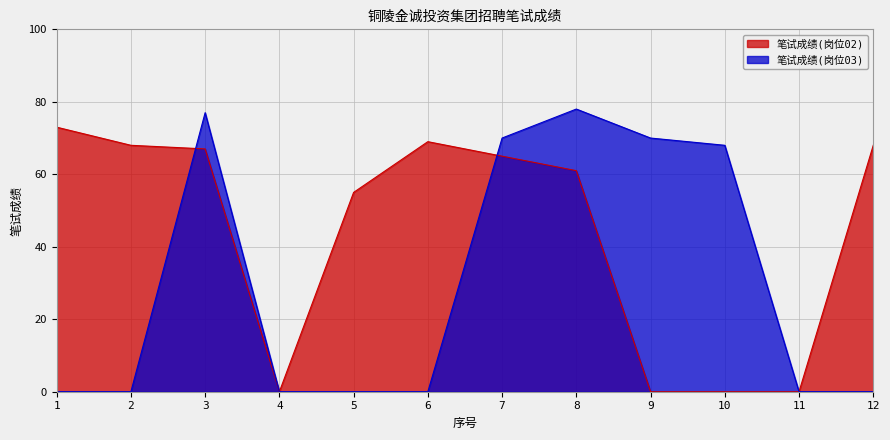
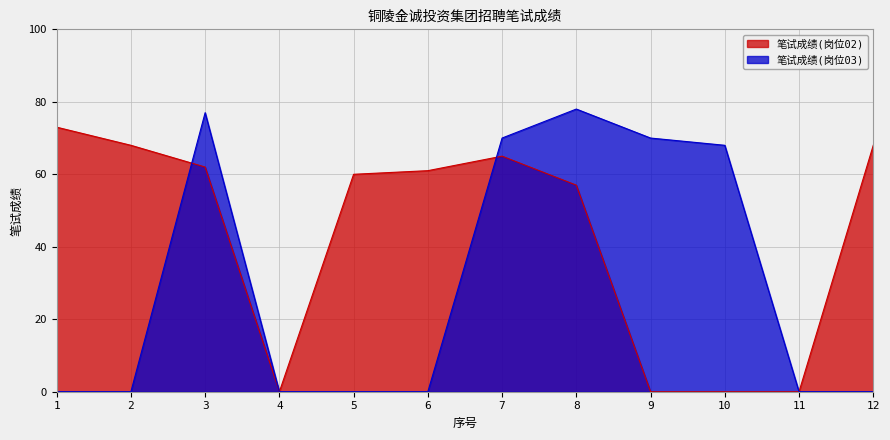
  {
    "笔试成绩(岗位02)": {
      "1": 73,
      "2": 68,
-     "3": 67,
-     "5": 55,
-     "6": 69,
+     "3": 62,
+     "5": 60,
+     "6": 61,
      "7": 65,
-     "8": 61,
+     "8": 57,
      "9": 0,
      "10": 0,
      "12": 68
    },
    "笔试成绩(岗位03)": {
      "1": 0,
      "2": 0,
      "3": 77,
      "5": 0,
      "6": 0,
      "7": 70,
      "8": 78,
      "9": 70,
      "10": 68,
      "12": 0
    }
  }
